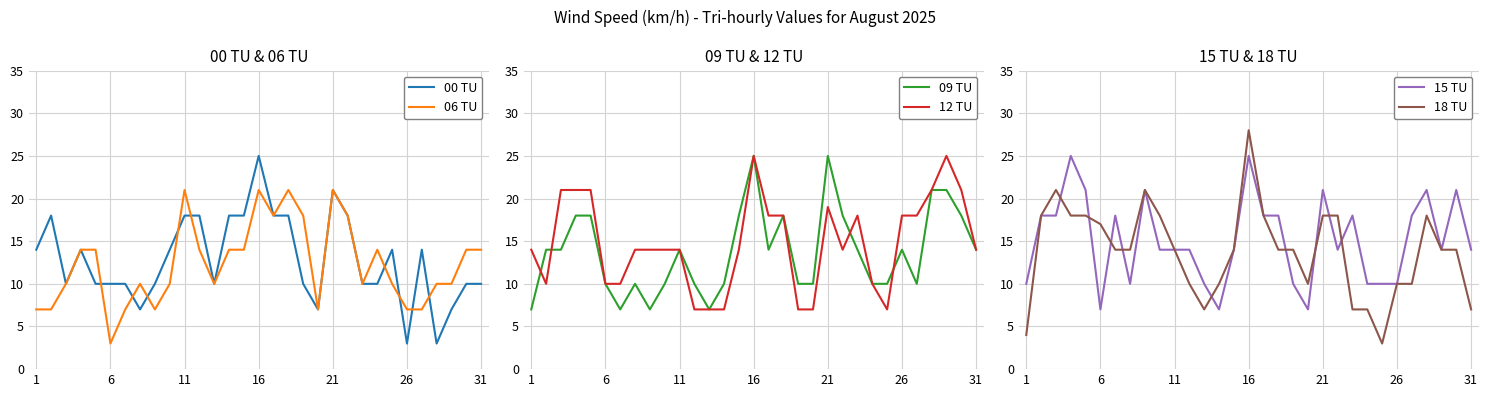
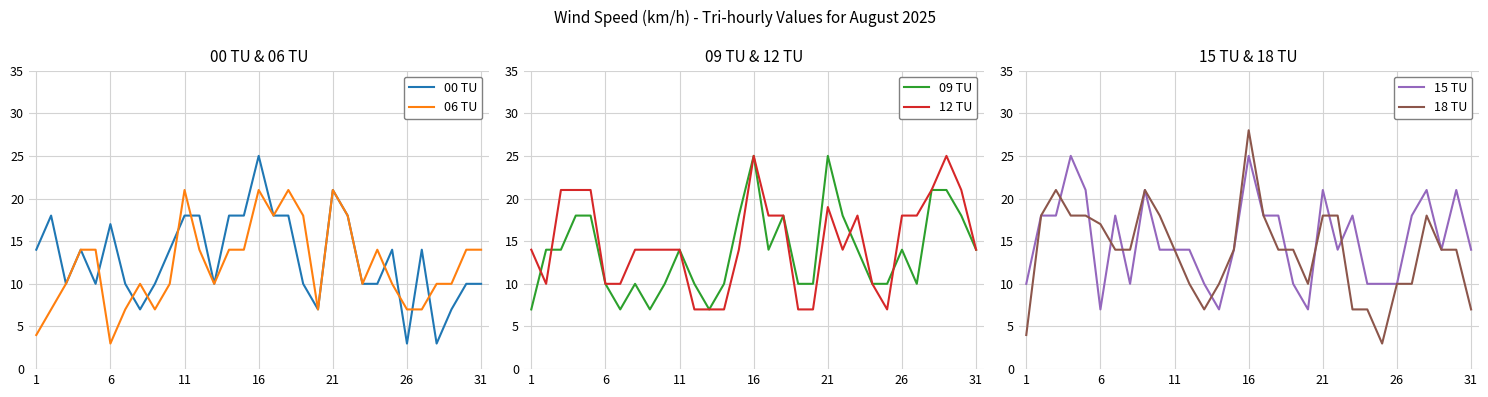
  {
    "00 TU & 06 TU": {
      "00 TU": {
        "1": 14,
-       "6": 10,
+       "6": 17,
        "11": 18,
        "16": 25,
        "26": 3,
        "31": 10
      },
      "06 TU": {
-       "1": 7,
+       "1": 4,
        "6": 3,
        "11": 21,
        "16": 21,
        "26": 7,
        "31": 14
      }
    },
    "09 TU & 12 TU": {
      "09 TU": {
        "1": 7,
        "21": 25,
        "26": 14
      },
      "12 TU": {
        "1": 14,
        "21": 19,
        "26": 18
      }
    },
    "15 TU & 18 TU": {
      "15 TU": {
        "1": 10,
        "6": 7,
        "16": 25,
        "21": 21,
        "31": 14
      },
      "18 TU": {
        "1": 4,
        "6": 17,
        "16": 28,
        "21": 18,
        "31": 7
      }
    }
  }
